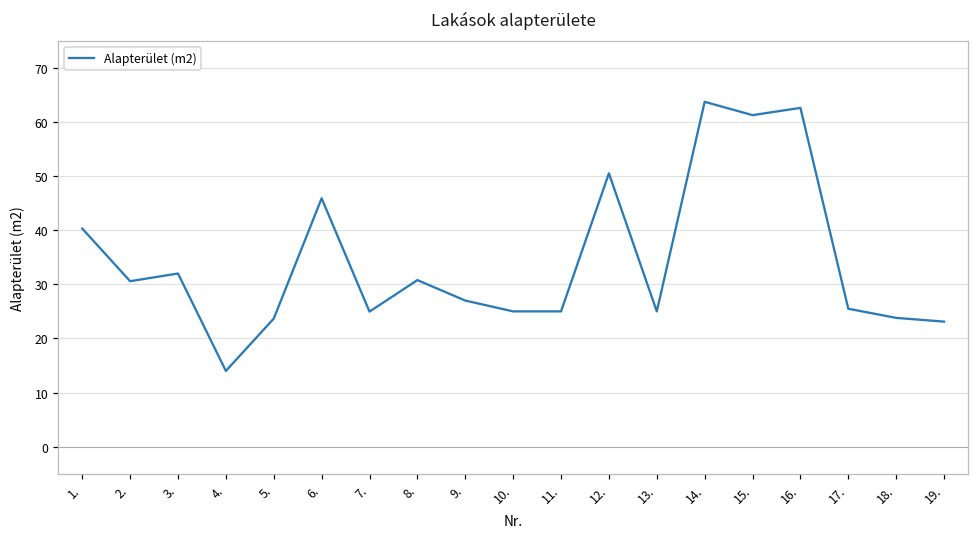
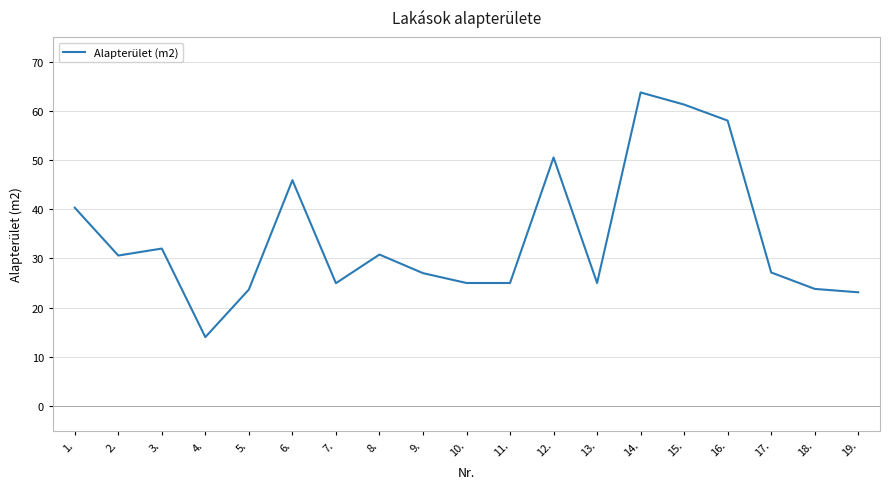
  {
    "1.": 40,
    "2.": 31,
    "3.": 32,
    "4.": 14,
    "5.": 24,
    "6.": 46,
    "7.": 25,
    "8.": 31,
    "9.": 27,
    "10.": 25,
    "11.": 25,
    "12.": 51,
    "13.": 25,
    "14.": 64,
    "15.": 61,
-   "16.": 63,
-   "17.": 25,
+   "16.": 58,
+   "17.": 27,
    "18.": 24,
    "19.": 23
  }
